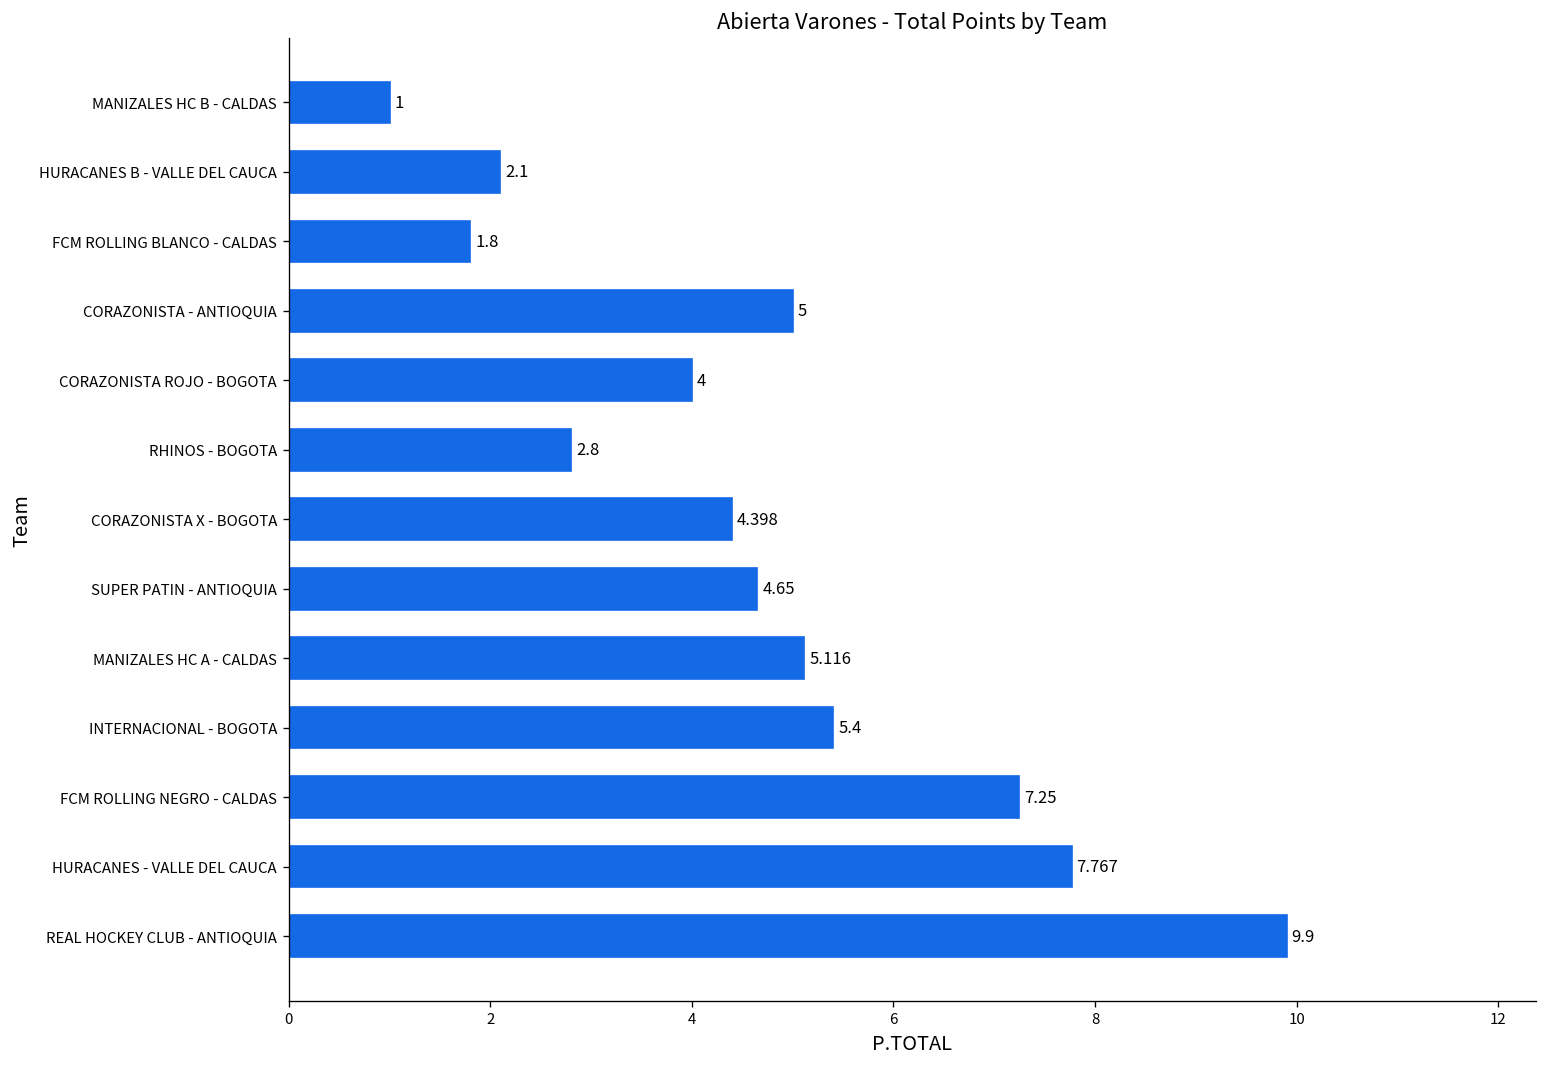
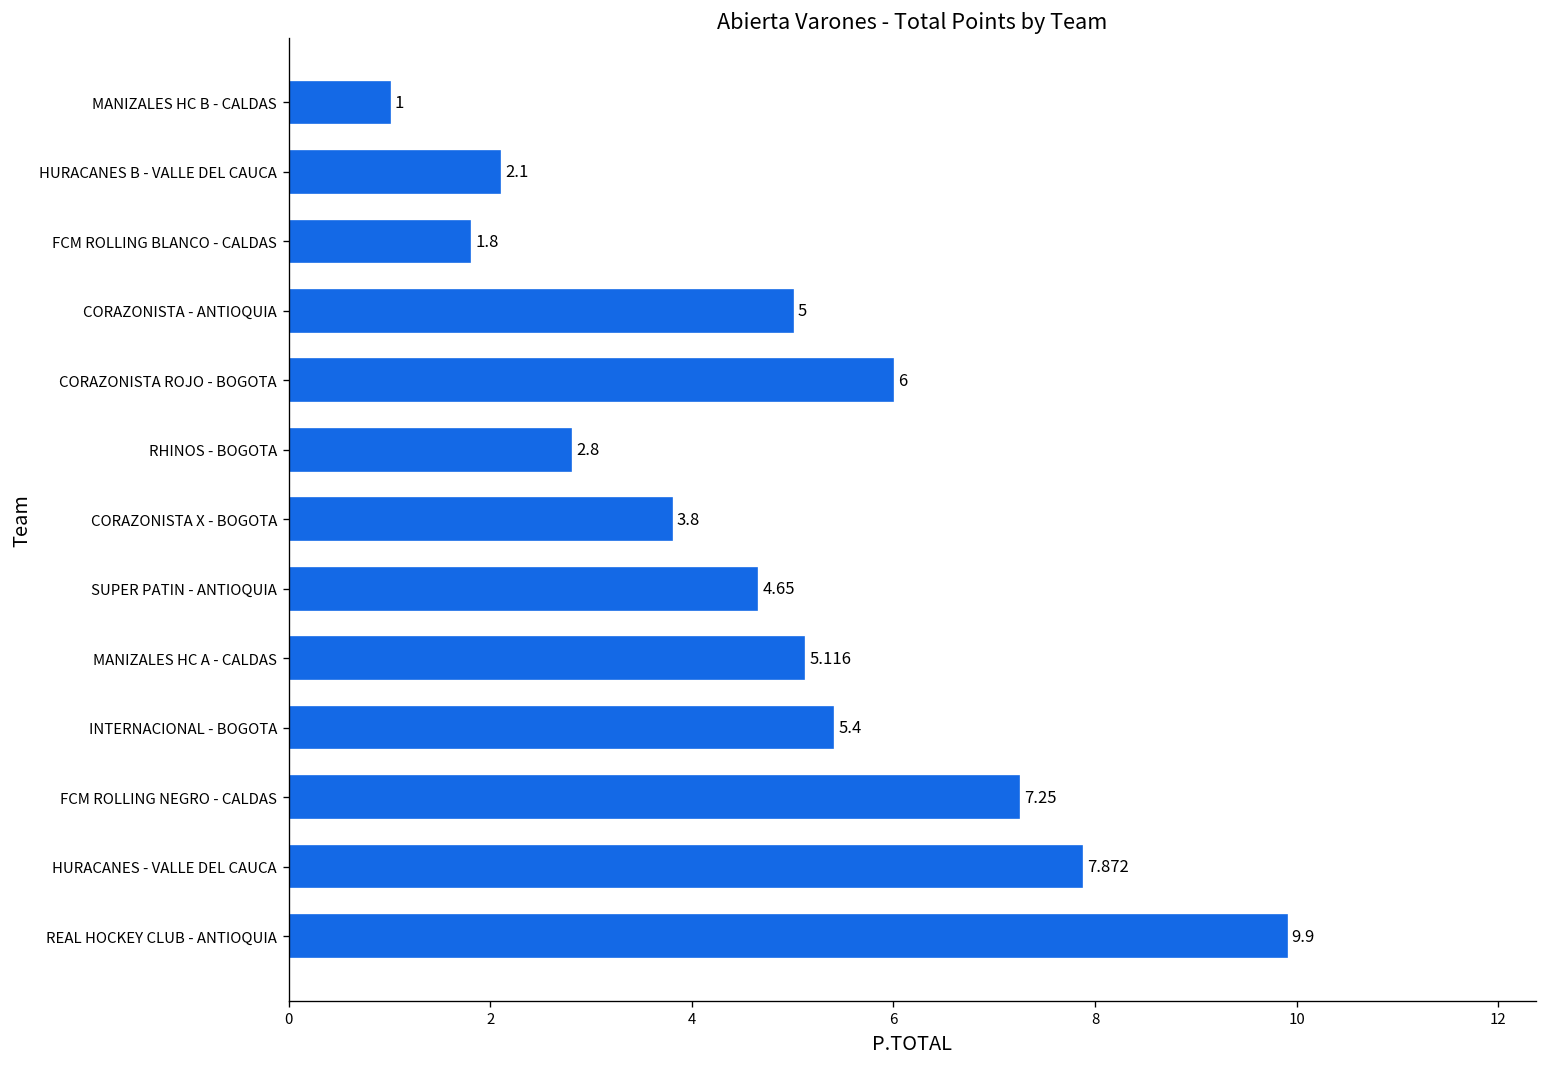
  {
    "MANIZALES HC B - CALDAS": 1,
    "HURACANES B - VALLE DEL CAUCA": 2.1,
    "FCM ROLLING BLANCO - CALDAS": 1.8,
    "CORAZONISTA - ANTIOQUIA": 5,
-   "CORAZONISTA ROJO - BOGOTA": 4,
+   "CORAZONISTA ROJO - BOGOTA": 6,
    "RHINOS - BOGOTA": 2.8,
-   "CORAZONISTA X - BOGOTA": 4.398,
+   "CORAZONISTA X - BOGOTA": 3.8,
    "SUPER PATIN - ANTIOQUIA": 4.65,
    "MANIZALES HC A - CALDAS": 5.116,
    "INTERNACIONAL - BOGOTA": 5.4,
    "FCM ROLLING NEGRO - CALDAS": 7.25,
-   "HURACANES - VALLE DEL CAUCA": 7.767,
+   "HURACANES - VALLE DEL CAUCA": 7.872,
    "REAL HOCKEY CLUB - ANTIOQUIA": 9.9
  }
